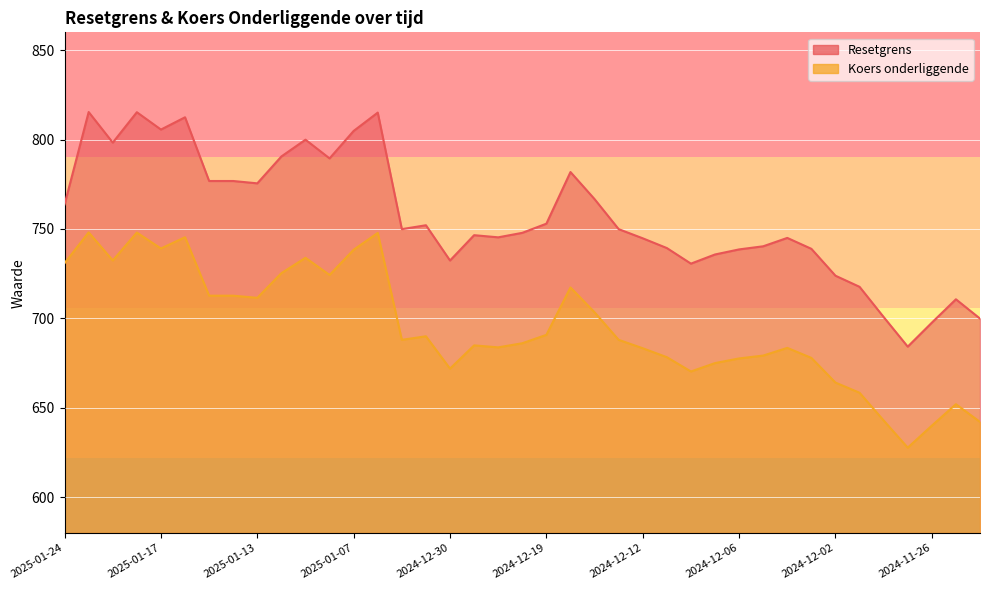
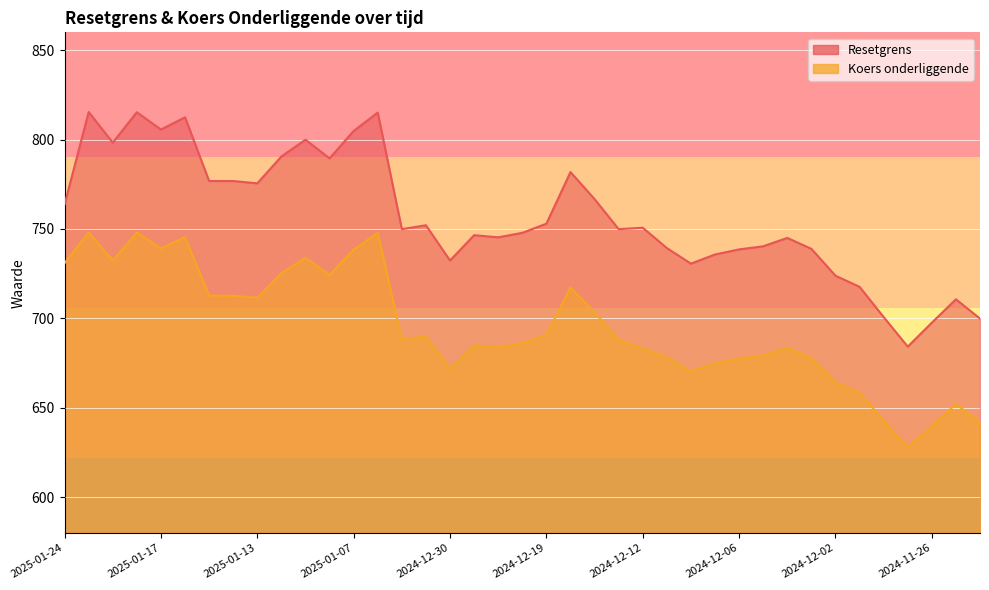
  {
    "Resetgrens": {
      "2025-01-24": 764,
      "2025-01-17": 806,
      "2025-01-13": 776,
      "2025-01-07": 805,
      "2024-12-30": 732,
      "2024-12-19": 753,
-     "2024-12-12": 745,
+     "2024-12-12": 751,
      "2024-12-06": 739,
      "2024-12-02": 724,
      "2024-11-26": 698
    },
    "Koers onderliggende": {
      "2025-01-24": 731,
      "2025-01-17": 739,
      "2025-01-13": 712,
      "2025-01-07": 738,
      "2024-12-30": 672,
      "2024-12-19": 691,
      "2024-12-12": 683,
      "2024-12-06": 678,
      "2024-12-02": 664,
      "2024-11-26": 640
    }
  }
